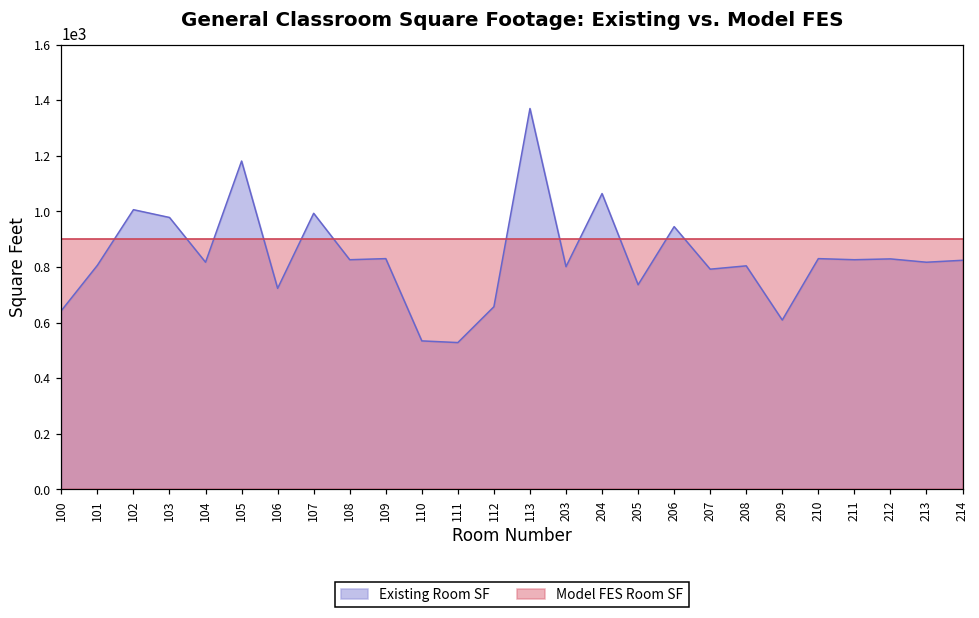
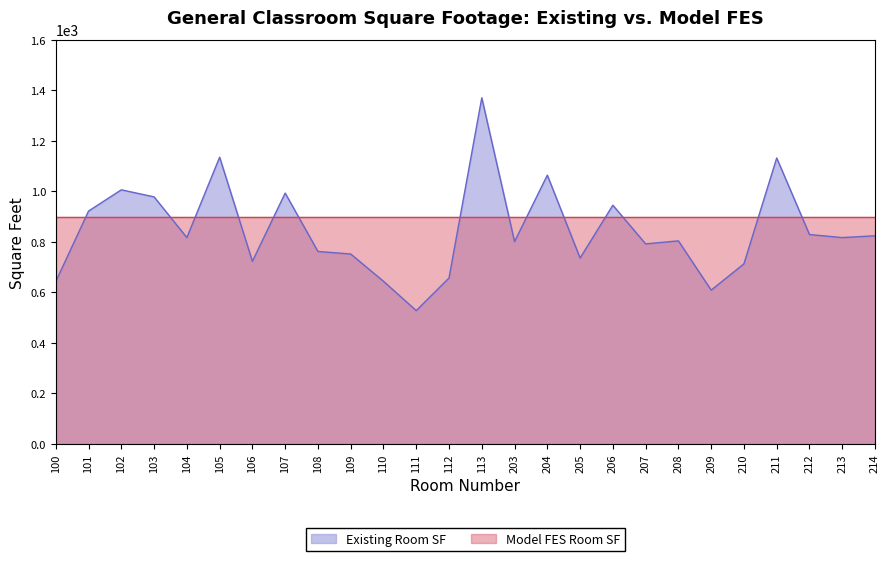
  {
    "Existing Room SF": {
      "100": 640,
-     "101": 810,
+     "101": 920,
      "102": 1010,
      "103": 980,
      "104": 820,
-     "105": 1180,
+     "105": 1140,
      "106": 720,
      "107": 990,
-     "108": 830,
-     "109": 830,
-     "110": 530,
+     "108": 760,
+     "109": 750,
+     "110": 640,
      "111": 530,
      "112": 660,
      "113": 1370,
      "203": 800,
      "204": 1060,
      "205": 740,
      "206": 950,
      "207": 790,
      "208": 800,
      "209": 610,
-     "210": 830,
-     "211": 830,
+     "210": 710,
+     "211": 1130,
      "212": 830,
      "213": 820,
      "214": 820
    },
    "Model FES Room SF": {
      "100": 900,
      "101": 900,
      "102": 900,
      "103": 900,
      "104": 900,
      "105": 900,
      "106": 900,
      "107": 900,
      "108": 900,
      "109": 900,
      "110": 900,
      "111": 900,
      "112": 900,
      "113": 900,
      "203": 900,
      "204": 900,
      "205": 900,
      "206": 900,
      "207": 900,
      "208": 900,
      "209": 900,
      "210": 900,
      "211": 900,
      "212": 900,
      "213": 900,
      "214": 900
    }
  }
